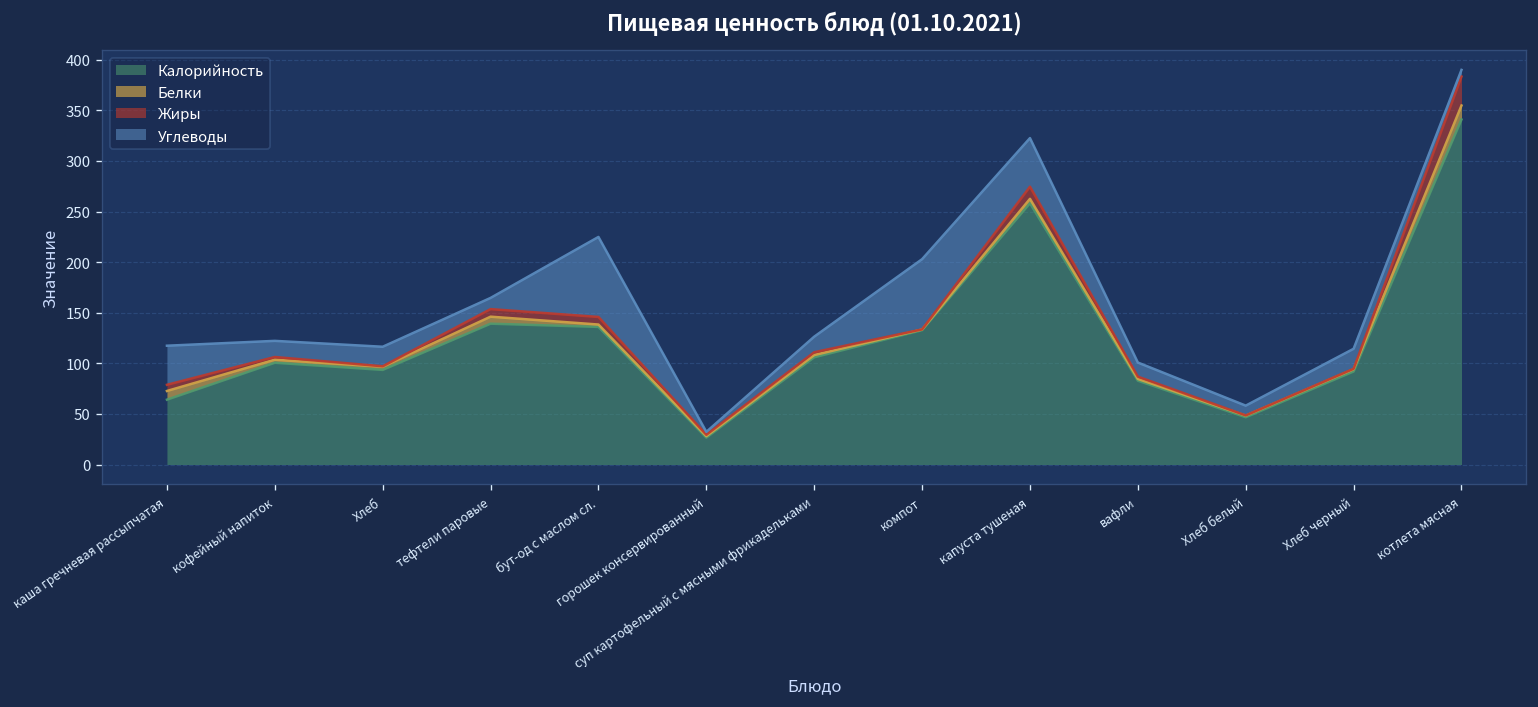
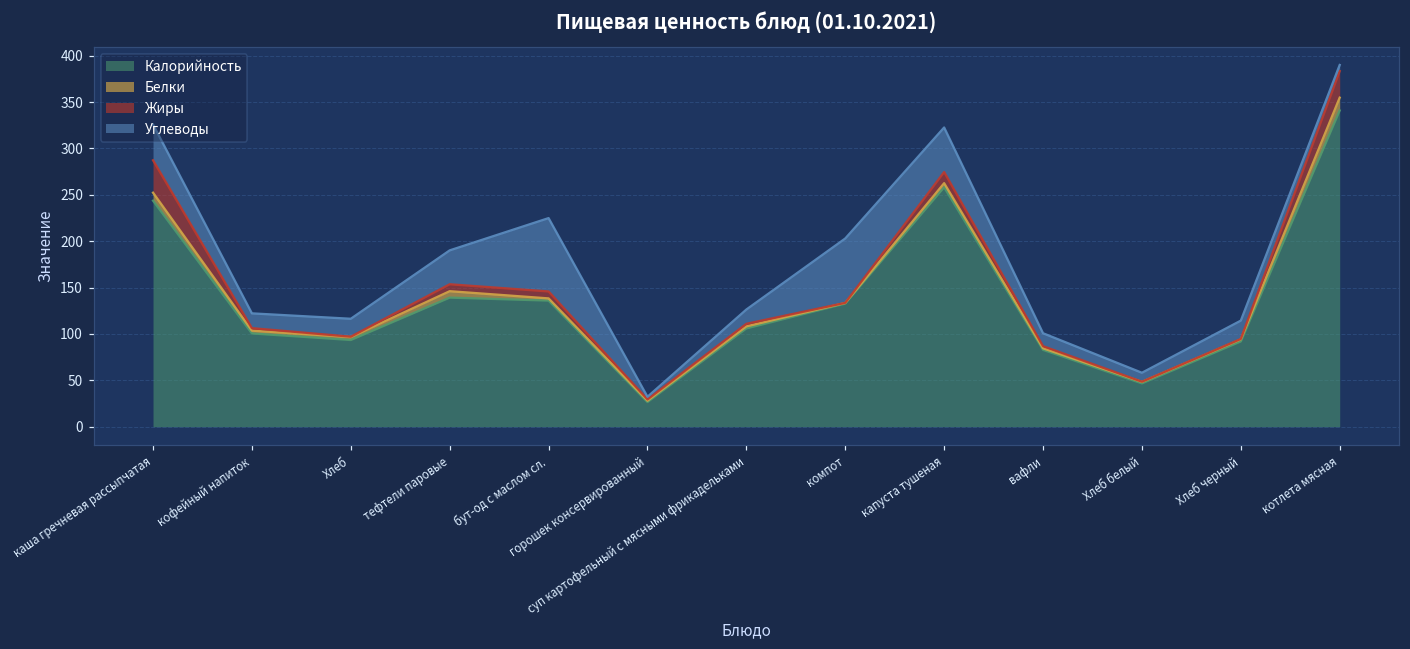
  {
    "Калорийность": {
-     "каша гречневая рассыпчатая": 60,
+     "каша гречневая рассыпчатая": 240,
      "Хлеб": 90,
      "тефтели паровые": 140,
      "капуста тушеная": 260,
      "котлета мясная": 340
    },
    "Белки": {
      "каша гречневая рассыпчатая": 10,
      "тефтели паровые": 10,
      "капуста тушеная": 0,
      "котлета мясная": 10
    },
    "Жиры": {
-     "каша гречневая рассыпчатая": 10,
+     "каша гречневая рассыпчатая": 30,
      "тефтели паровые": 10,
      "бут-од с маслом сл.": 10,
      "капуста тушеная": 10,
      "котлета мясная": 30
    },
    "Углеводы": {
      "кофейный напиток": 20,
      "Хлеб": 20,
-     "тефтели паровые": 10,
+     "тефтели паровые": 40,
      "бут-од с маслом сл.": 80,
      "суп картофельный с мясными фрикадельками": 20,
      "компот": 70,
      "капуста тушеная": 50,
      "вафли": 10,
      "Хлеб белый": 10,
      "Хлеб черный": 20,
      "котлета мясная": 10
    }
  }
